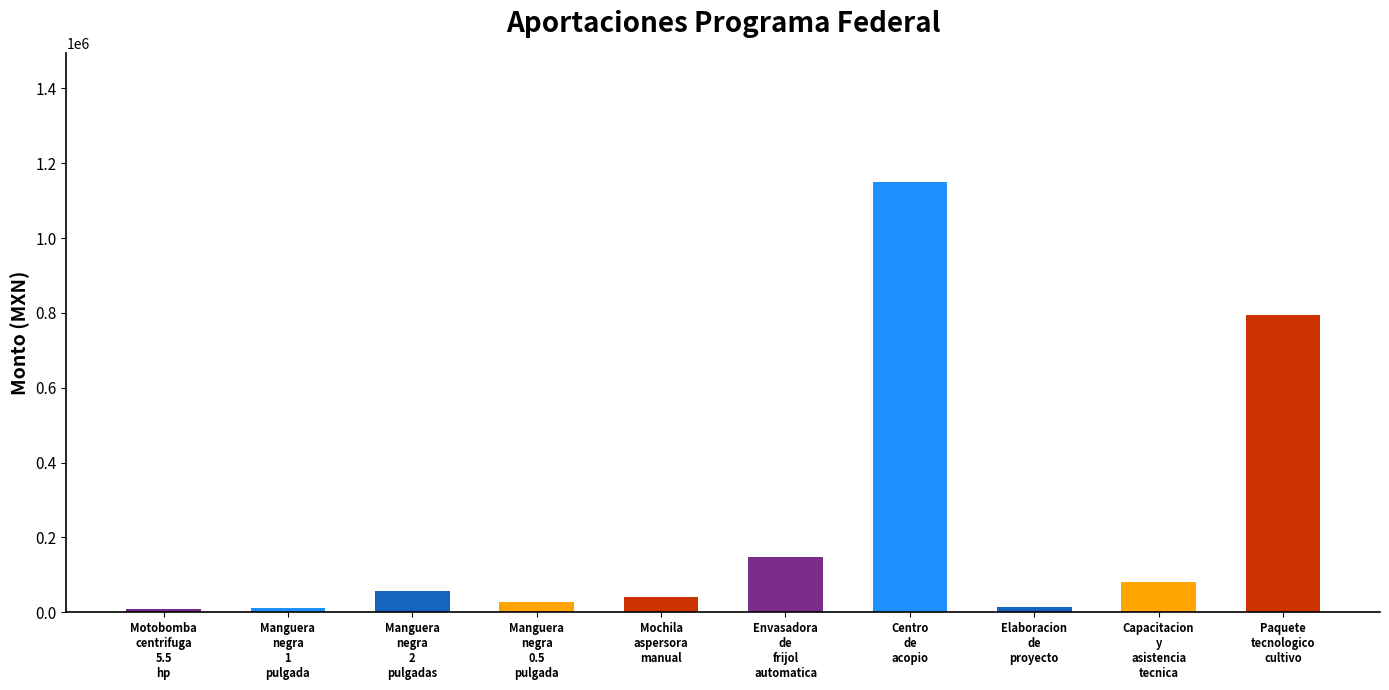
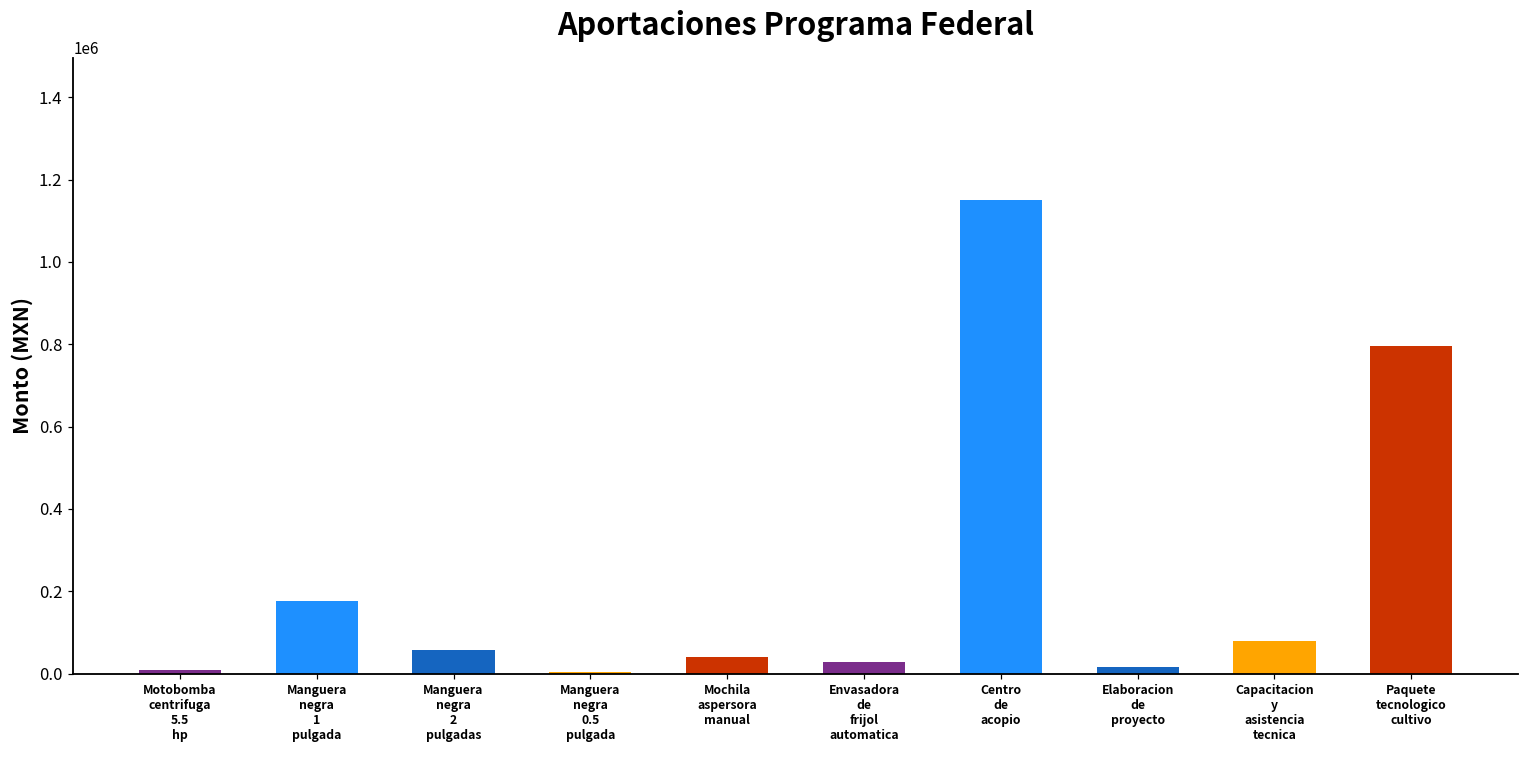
  {
    "Motobomba centrifuga 5.5 hp": 10000,
-   "Manguera negra 1 pulgada": 10000,
+   "Manguera negra 1 pulgada": 180000,
    "Manguera negra 2 pulgadas": 60000,
-   "Manguera negra 0.5 pulgada": 30000,
+   "Manguera negra 0.5 pulgada": 0,
    "Mochila aspersora manual": 40000,
-   "Envasadora de frijol automatica": 150000,
+   "Envasadora de frijol automatica": 30000,
    "Centro de acopio": 1150000,
    "Elaboracion de proyecto": 20000,
    "Capacitacion y asistencia tecnica": 80000,
    "Paquete tecnologico cultivo": 790000
  }
